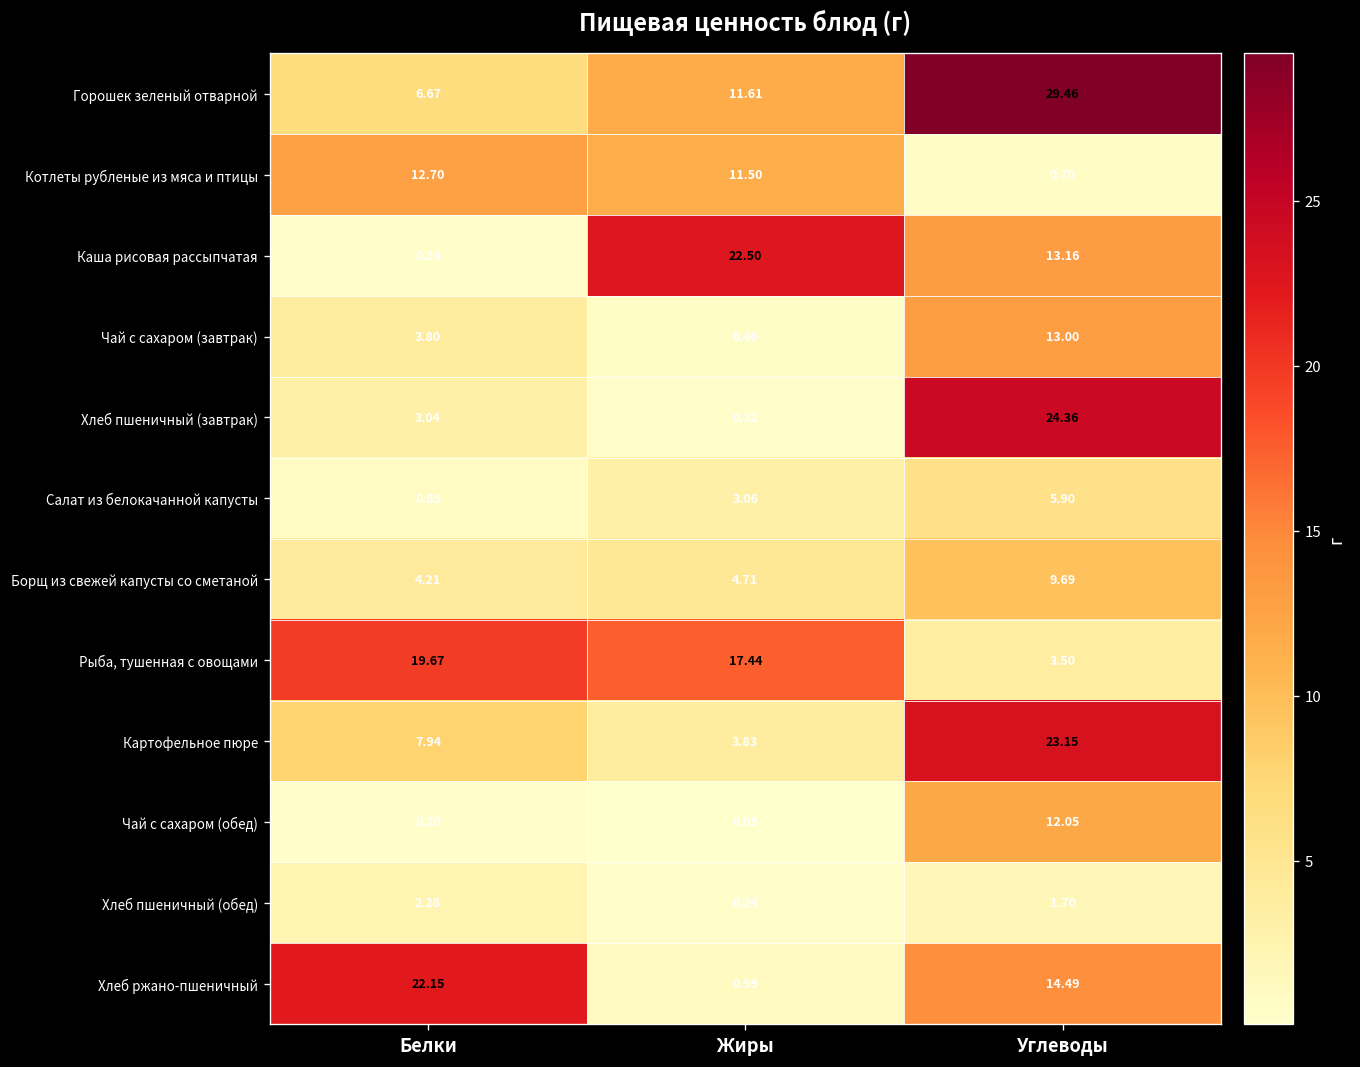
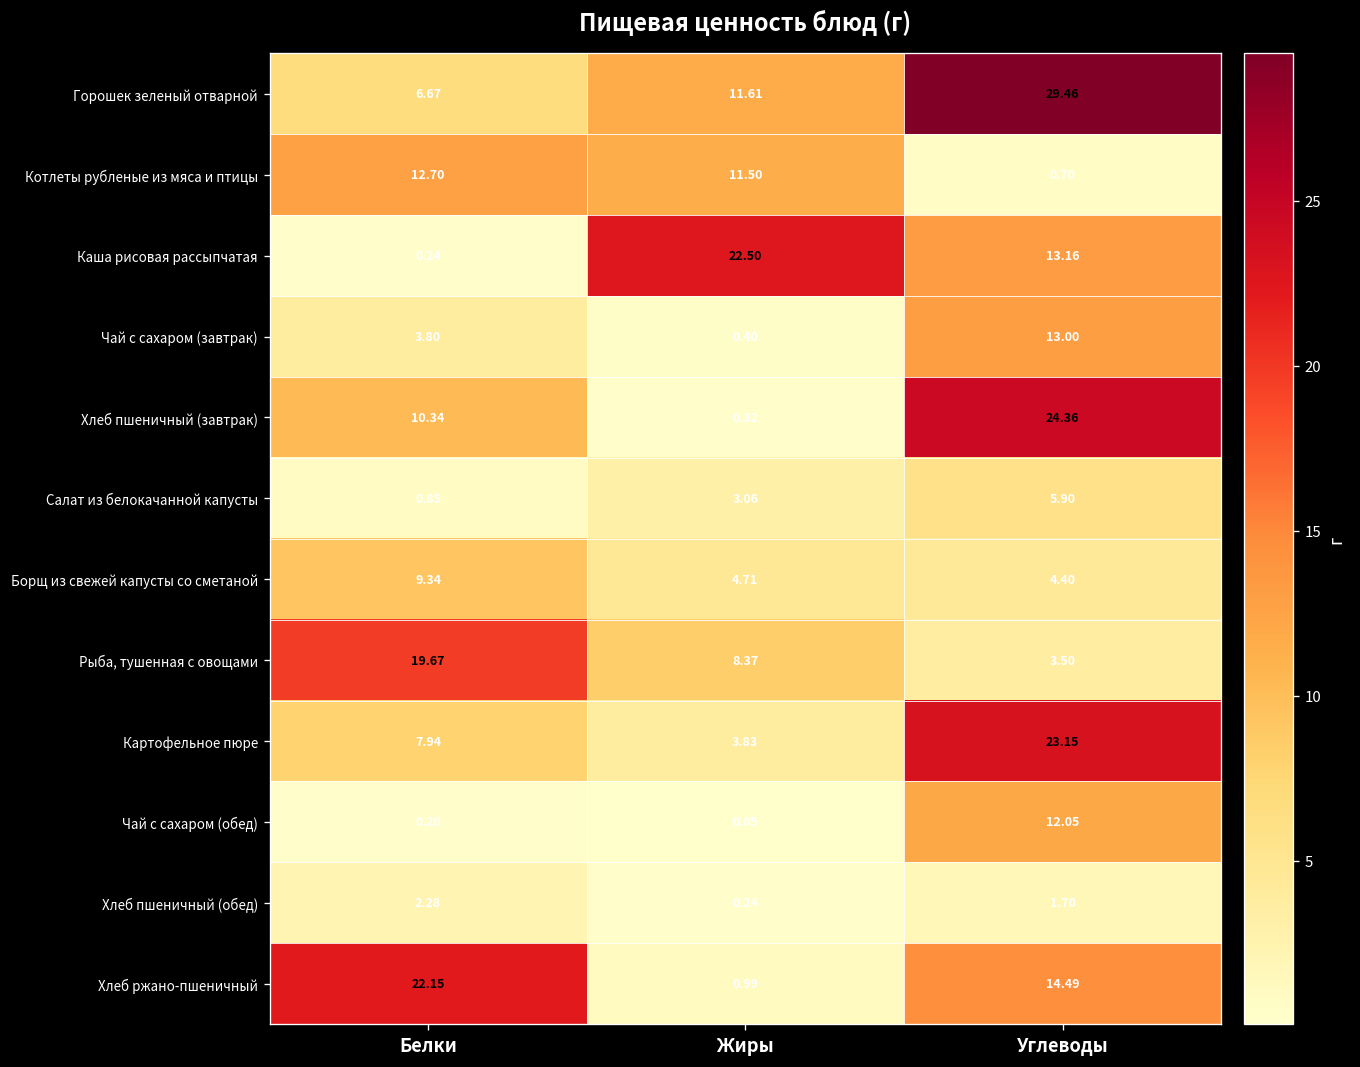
  {
    "Горошек зеленый отварной": {
      "Белки": 6.67,
      "Жиры": 11.61,
      "Углеводы": 29.46
    },
    "Котлеты рубленые из мяса и птицы": {
      "Белки": 12.70,
      "Жиры": 11.50,
      "Углеводы": 0.70
    },
    "Каша рисовая рассыпчатая": {
      "Белки": 0.24,
      "Жиры": 22.50,
      "Углеводы": 13.16
    },
    "Чай с сахаром (завтрак)": {
      "Белки": 3.80,
      "Жиры": 0.40,
      "Углеводы": 13.00
    },
    "Хлеб пшеничный (завтрак)": {
-     "Белки": 3.04,
+     "Белки": 10.34,
      "Жиры": 0.32,
      "Углеводы": 24.36
    },
    "Салат из белокачанной капусты": {
      "Белки": 0.85,
      "Жиры": 3.06,
      "Углеводы": 5.90
    },
    "Борщ из свежей капусты со сметаной": {
-     "Белки": 4.21,
+     "Белки": 9.34,
      "Жиры": 4.71,
-     "Углеводы": 9.69
+     "Углеводы": 4.40
    },
    "Рыба, тушенная с овощами": {
      "Белки": 19.67,
-     "Жиры": 17.44,
+     "Жиры": 8.37,
      "Углеводы": 3.50
    },
    "Картофельное пюре": {
      "Белки": 7.94,
      "Жиры": 3.83,
      "Углеводы": 23.15
    },
    "Чай с сахаром (обед)": {
      "Белки": 0.20,
      "Жиры": 0.05,
      "Углеводы": 12.05
    },
    "Хлеб пшеничный (обед)": {
      "Белки": 2.28,
      "Жиры": 0.24,
      "Углеводы": 1.70
    },
    "Хлеб ржано-пшеничный": {
      "Белки": 22.15,
      "Жиры": 0.99,
      "Углеводы": 14.49
    }
  }
